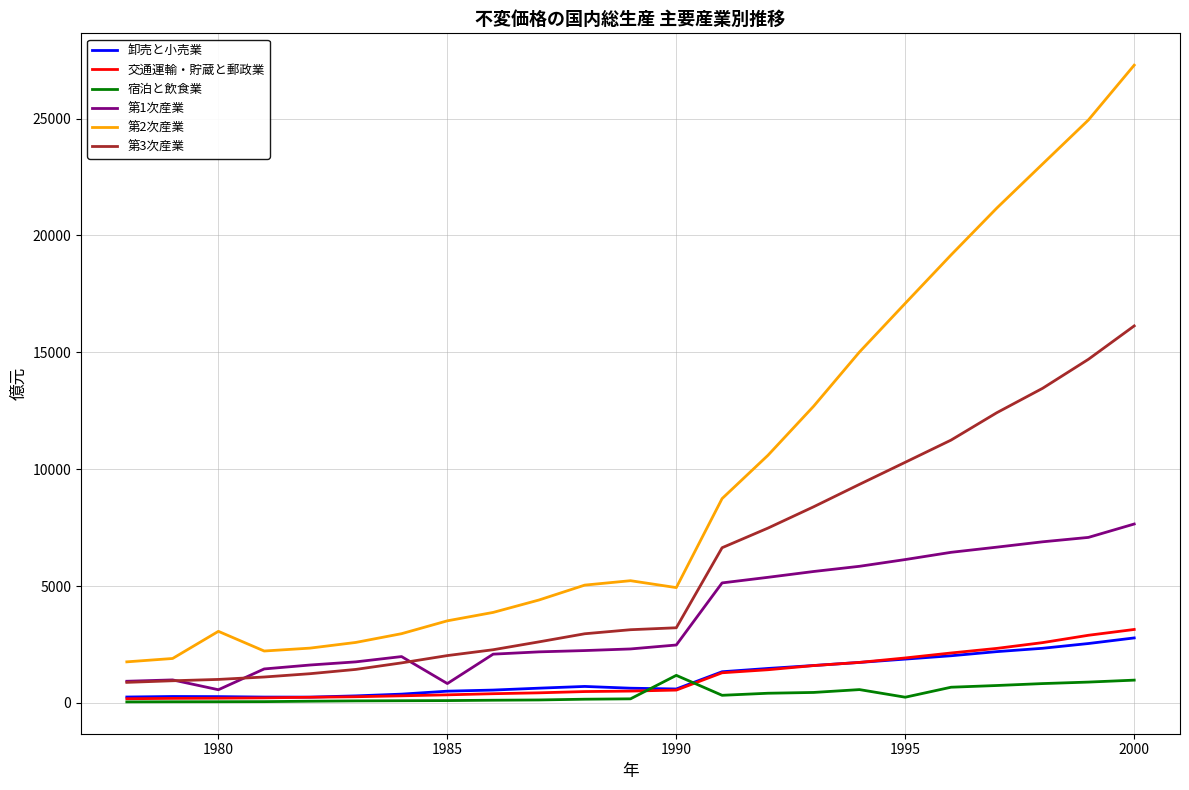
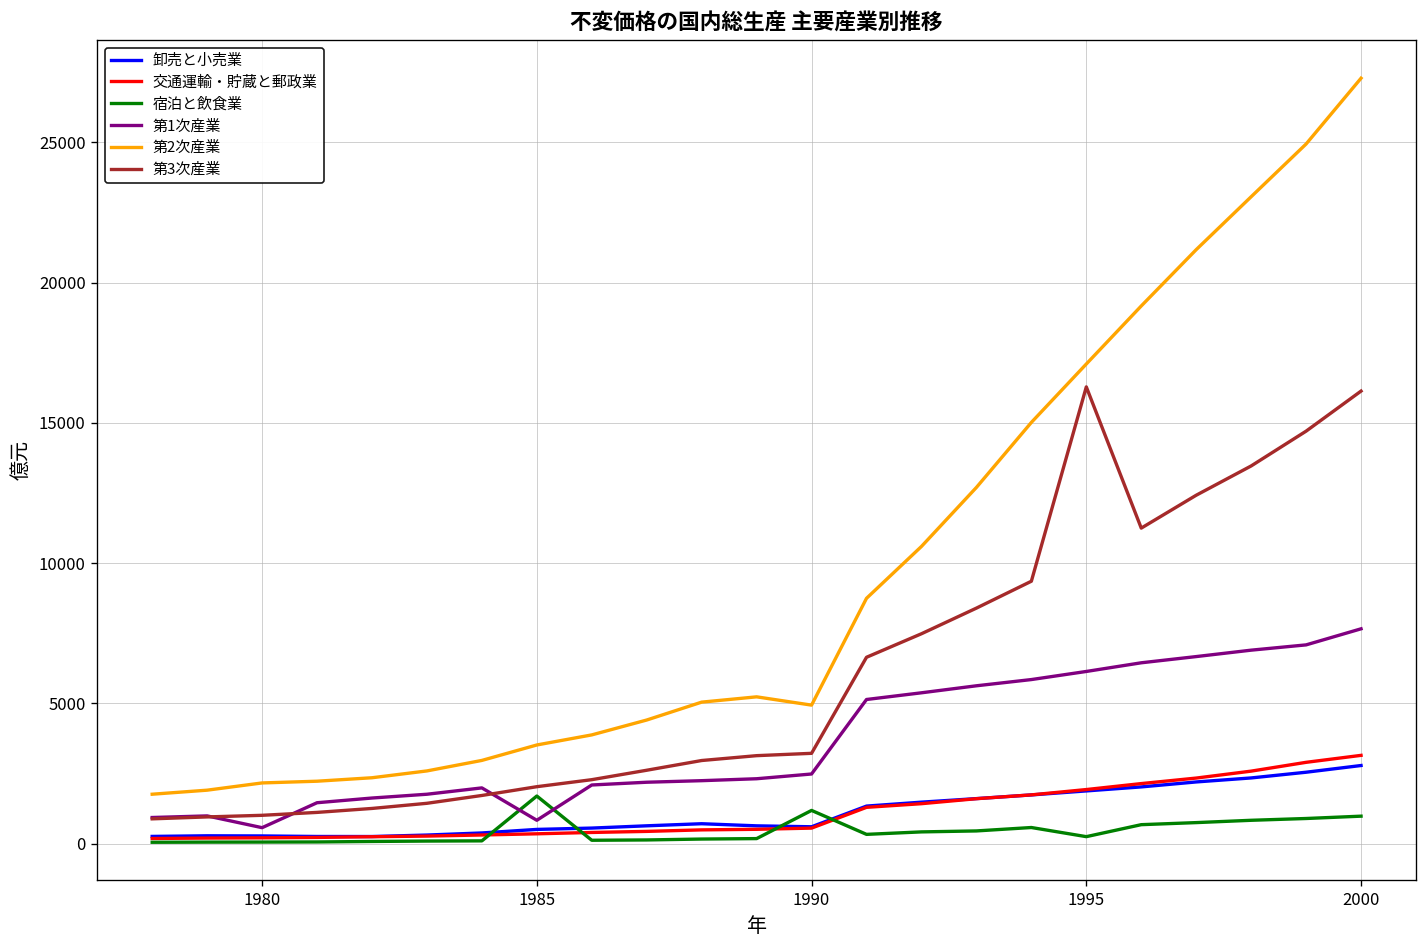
  {
    "卸売と小売業": {
      "1985": 500,
      "2000": 2800
    },
    "交通運輸・貯蔵と郵政業": {
      "1985": 300,
      "2000": 3100
    },
    "宿泊と飲食業": {
      "1980": 100,
-     "1985": 100,
+     "1985": 1700,
      "1990": 1200,
      "1995": 200,
      "2000": 1000
    },
    "第1次産業": {
      "1980": 600,
      "1985": 800,
      "1990": 2500,
      "1995": 6100,
      "2000": 7700
    },
    "第2次産業": {
-     "1980": 3100,
+     "1980": 2200,
      "1985": 3500,
      "1990": 4900,
      "1995": 17100,
      "2000": 27300
    },
    "第3次産業": {
      "1980": 1000,
      "1985": 2000,
      "1990": 3200,
-     "1995": 10300,
+     "1995": 16300,
      "2000": 16100
    }
  }
